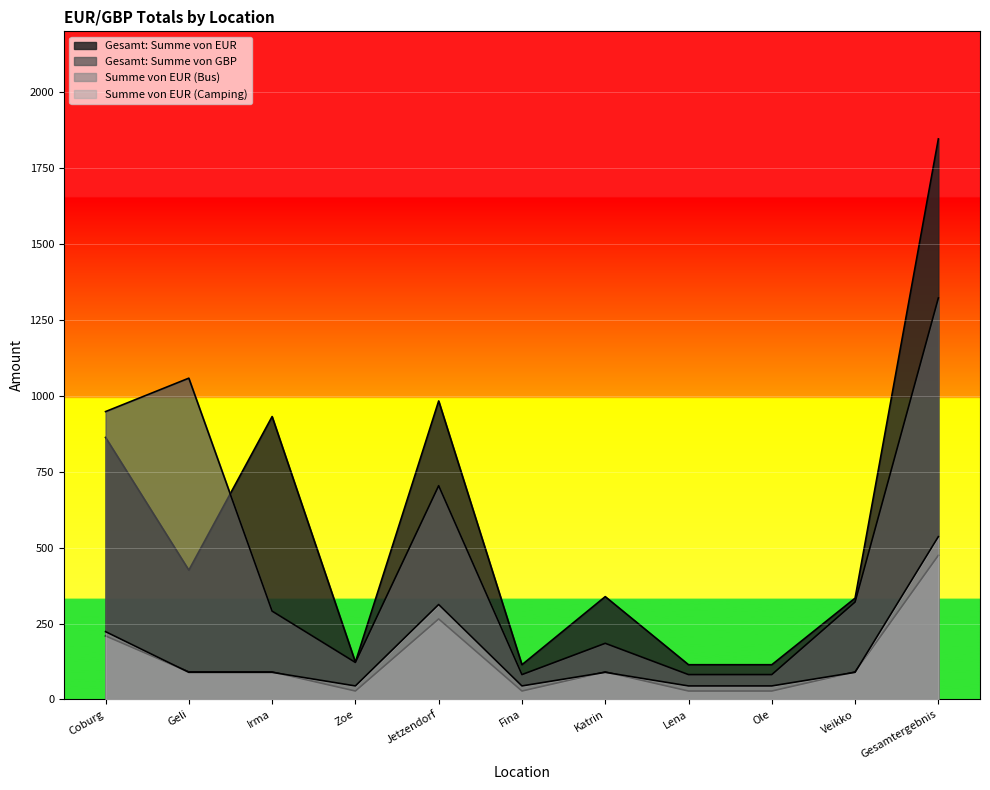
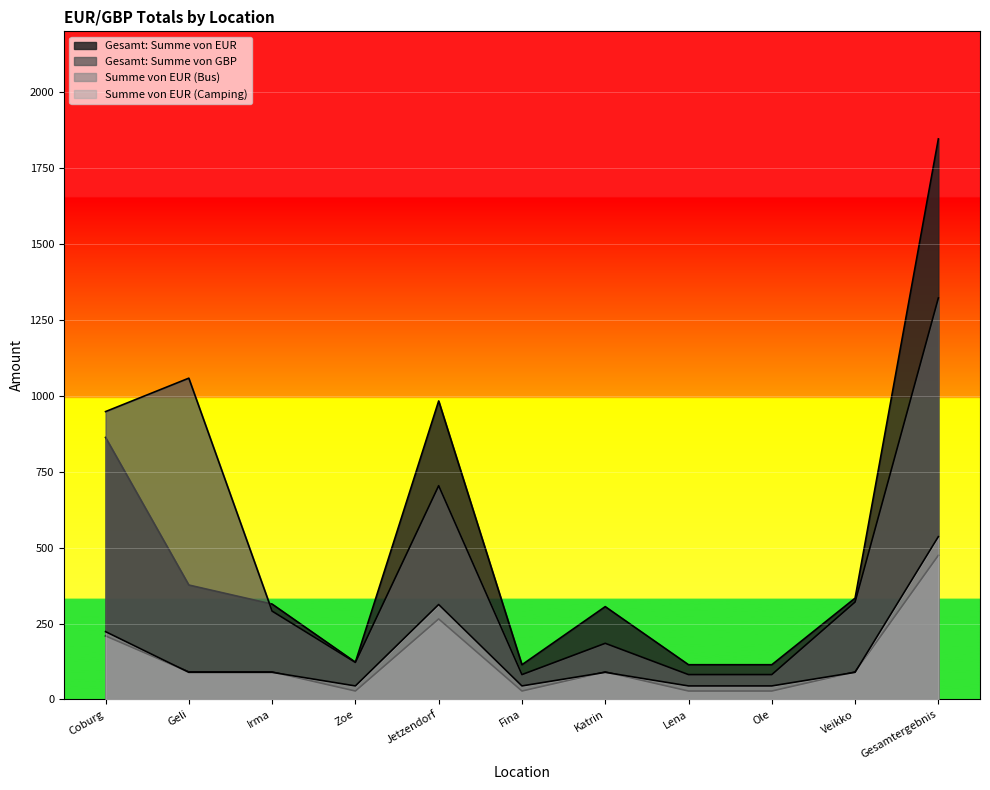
  {
    "Gesamt: Summe von EUR": {
      "Coburg": 860,
-     "Geli": 430,
-     "Irma": 930,
+     "Geli": 380,
+     "Irma": 310,
      "Jetzendorf": 980,
      "Fina": 110,
-     "Katrin": 340,
+     "Katrin": 310,
      "Lena": 110,
      "Ole": 110,
      "Veikko": 330,
      "Gesamtergebnis": 1850
    },
    "Gesamt: Summe von GBP": {
      "Coburg": 950,
      "Geli": 1060,
      "Irma": 290,
      "Jetzendorf": 700,
      "Fina": 80,
      "Katrin": 190,
      "Lena": 80,
      "Ole": 80,
      "Veikko": 320,
      "Gesamtergebnis": 1320
    }
  }
